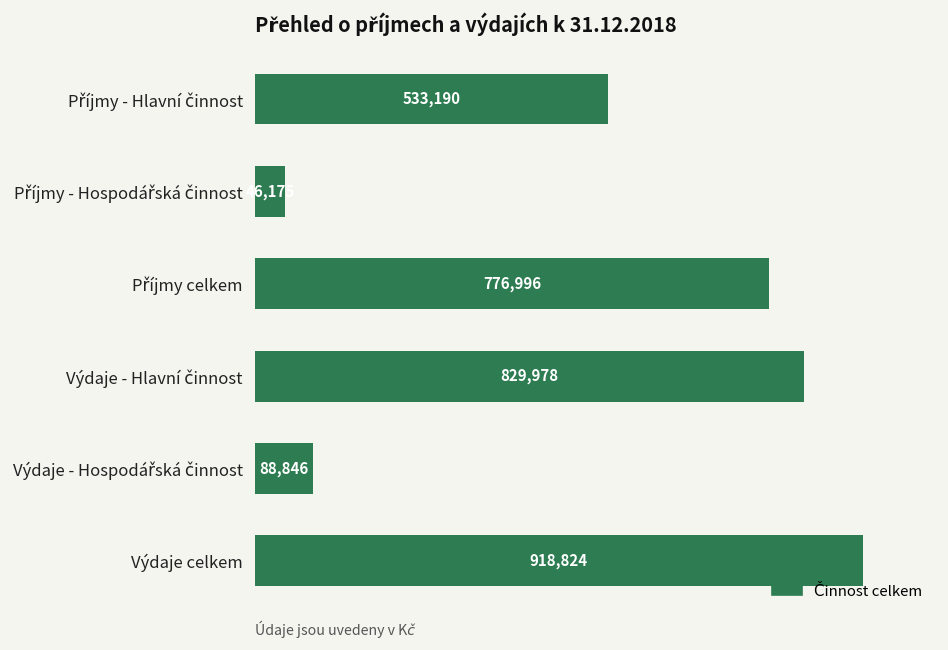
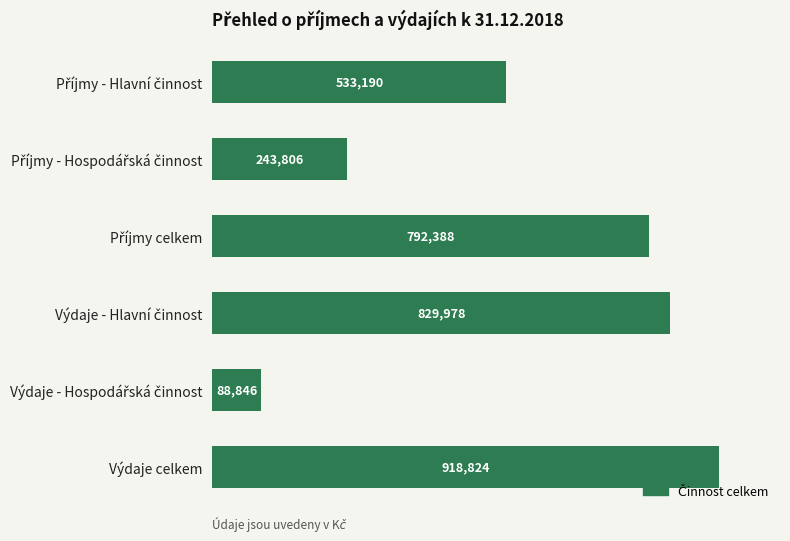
  {
    "Příjmy - Hlavní činnost": "533,190",
-   "Příjmy - Hospodářská činnost": "46,175",
-   "Příjmy celkem": "776,996",
+   "Příjmy - Hospodářská činnost": "243,806",
+   "Příjmy celkem": "792,388",
    "Výdaje - Hlavní činnost": "829,978",
    "Výdaje - Hospodářská činnost": "88,846",
    "Výdaje celkem": "918,824"
  }
